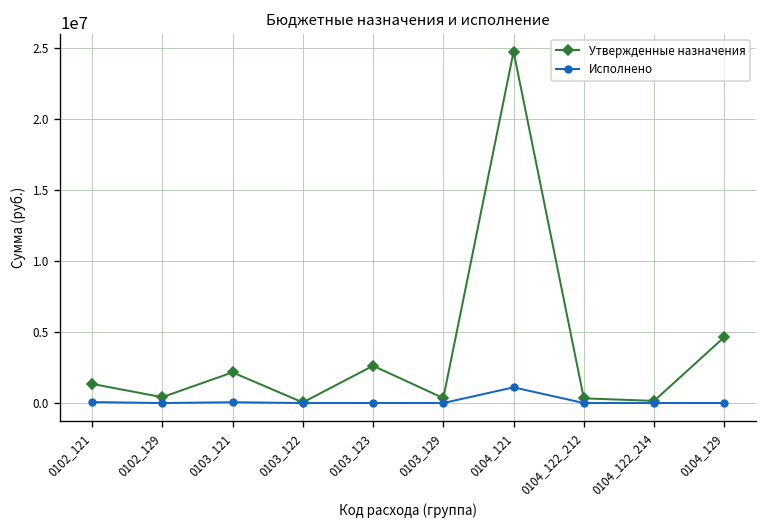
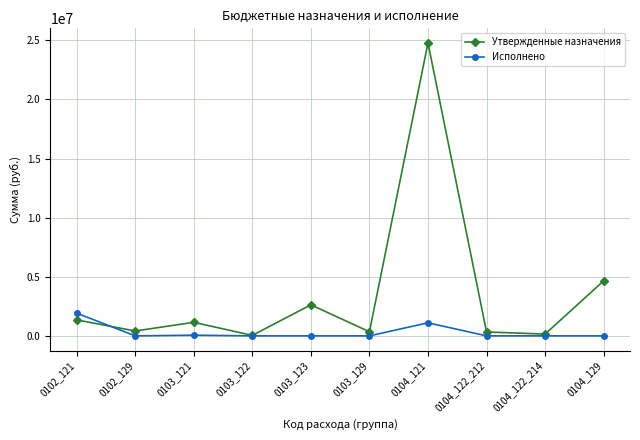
  {
    "Утвержденные назначения": {
      "0102_121": 1400000,
      "0102_129": 400000,
-     "0103_121": 2200000,
+     "0103_121": 1100000,
      "0103_123": 2600000,
      "0103_129": 300000,
      "0104_121": 24800000,
      "0104_122_212": 300000,
      "0104_129": 4700000
    },
    "Исполнено": {
-     "0102_121": 100000,
+     "0102_121": 1900000,
      "0102_129": 0,
      "0103_121": 100000,
      "0103_123": 0,
      "0103_129": 0,
      "0104_121": 1100000,
      "0104_122_212": 0,
      "0104_129": 0
    }
  }
